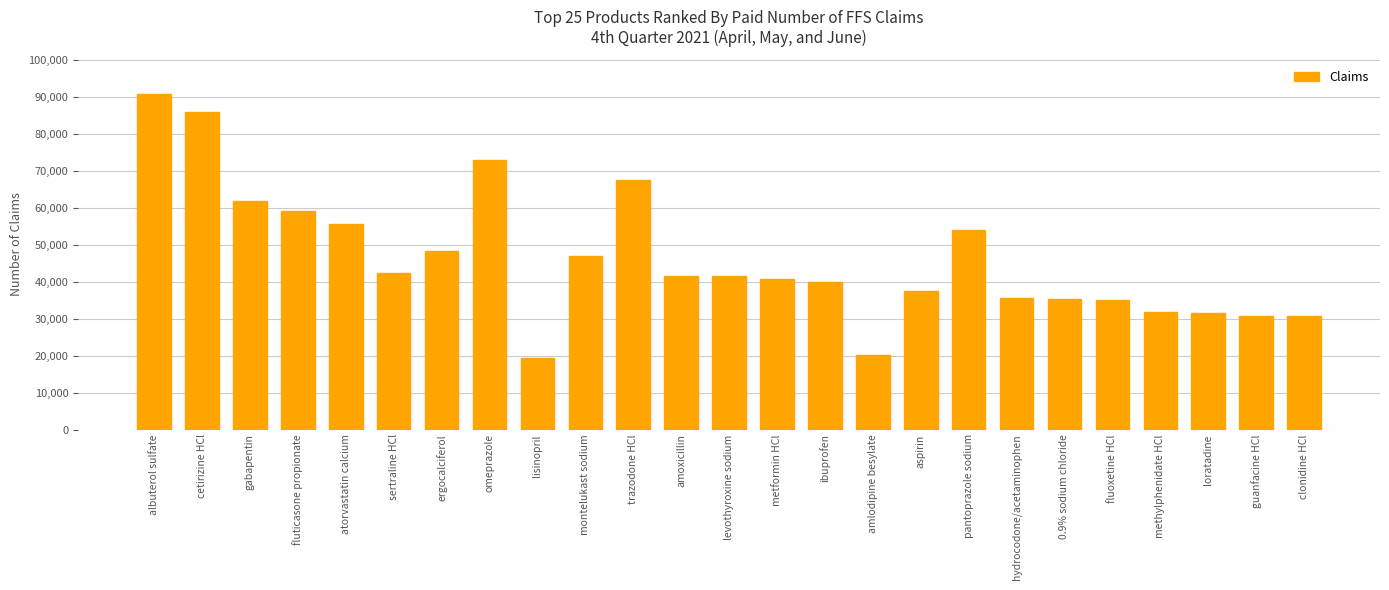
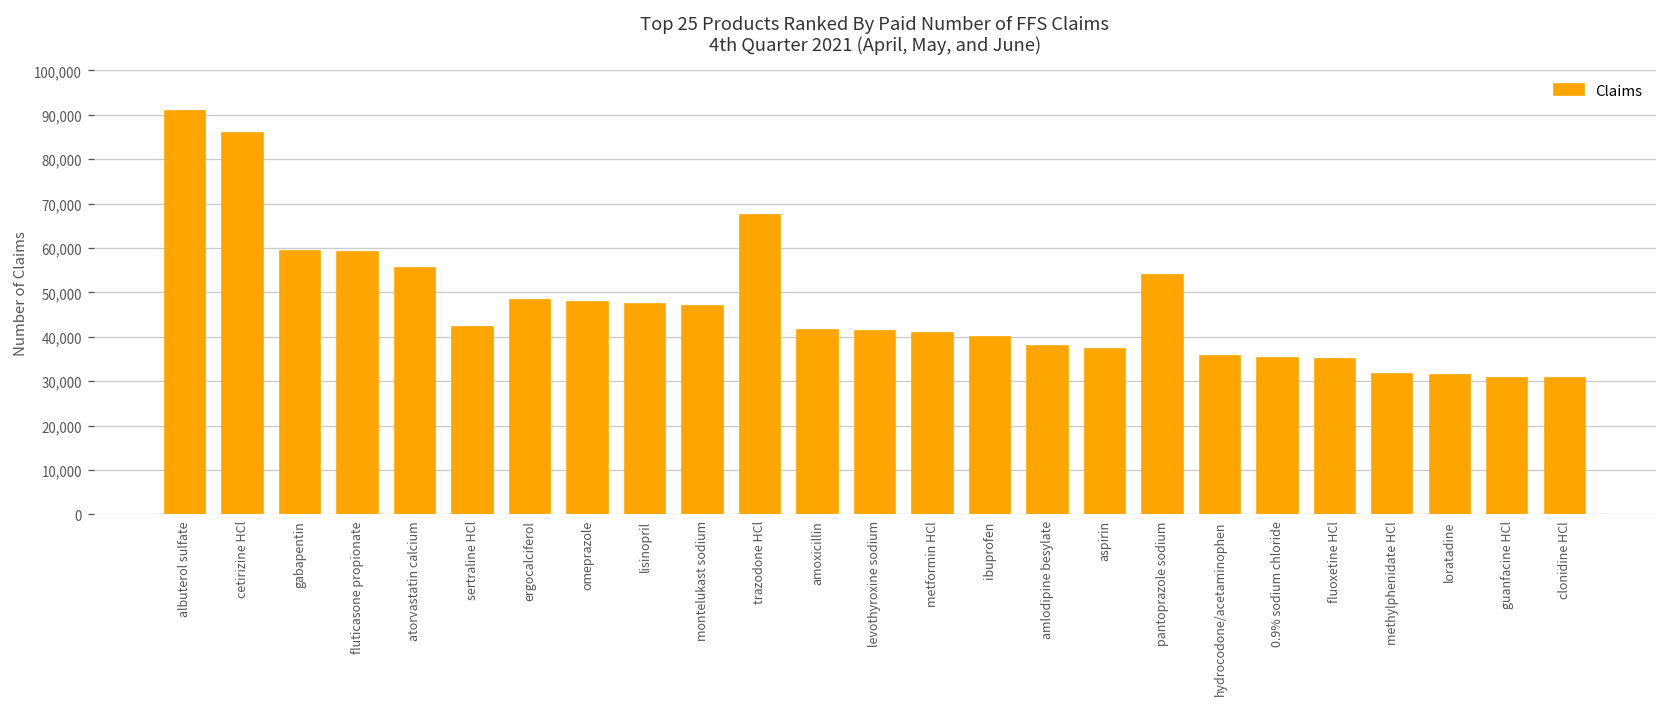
  {
    "albuterol sulfate": "91,000",
    "cetirizine HCl": "86,000",
-   "gabapentin": "62,000",
+   "gabapentin": "59,000",
    "fluticasone propionate": "59,000",
    "atorvastatin calcium": "56,000",
    "sertraline HCl": "42,000",
    "ergocalciferol": "48,000",
-   "omeprazole": "73,000",
-   "lisinopril": "19,000",
+   "omeprazole": "48,000",
+   "lisinopril": "47,000",
    "montelukast sodium": "47,000",
    "trazodone HCl": "68,000",
    "amoxicillin": "42,000",
    "levothyroxine sodium": "41,000",
    "metformin HCl": "41,000",
    "ibuprofen": "40,000",
-   "amlodipine besylate": "20,000",
+   "amlodipine besylate": "38,000",
    "aspirin": "37,000",
    "pantoprazole sodium": "54,000",
    "hydrocodone/acetaminophen": "36,000",
    "0.9% sodium chloride": "35,000",
    "fluoxetine HCl": "35,000",
    "methylphenidate HCl": "32,000",
    "loratadine": "31,000",
    "guanfacine HCl": "31,000",
    "clonidine HCl": "31,000"
  }
